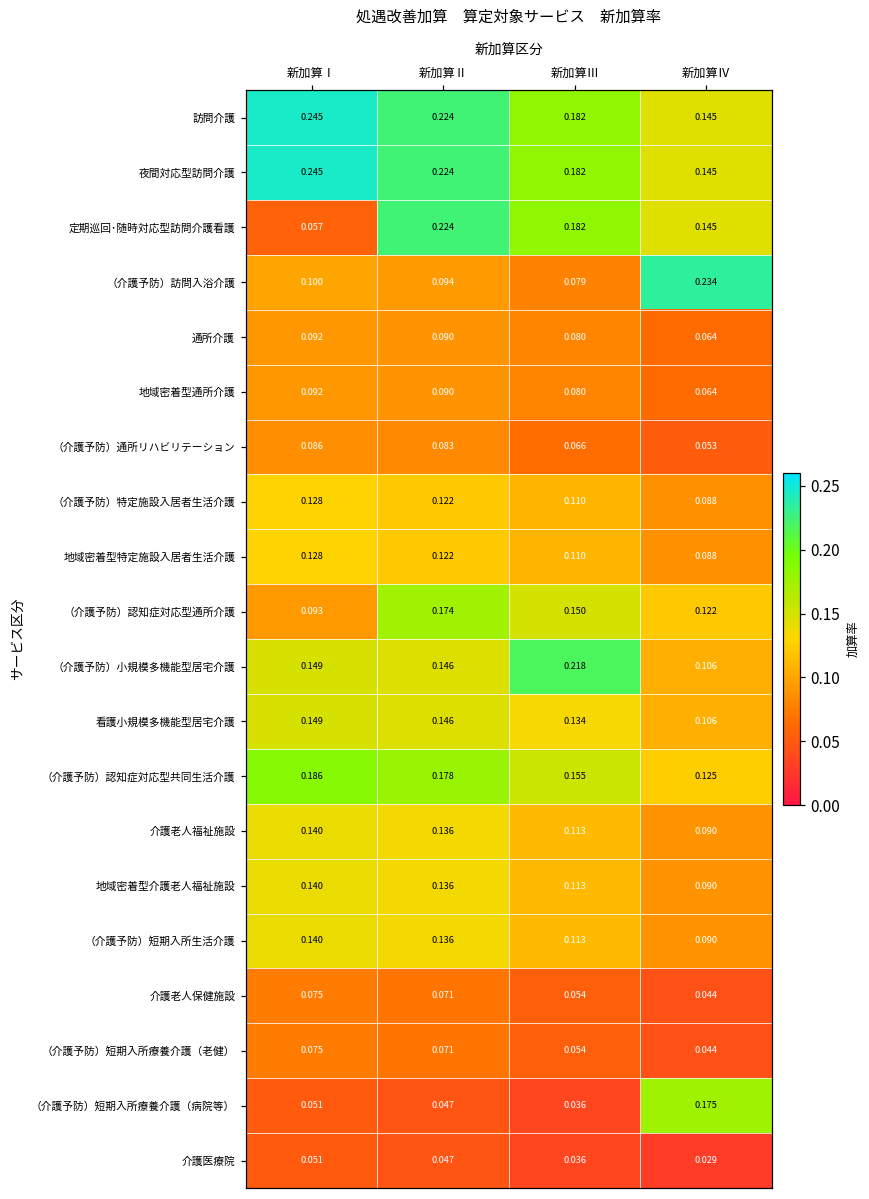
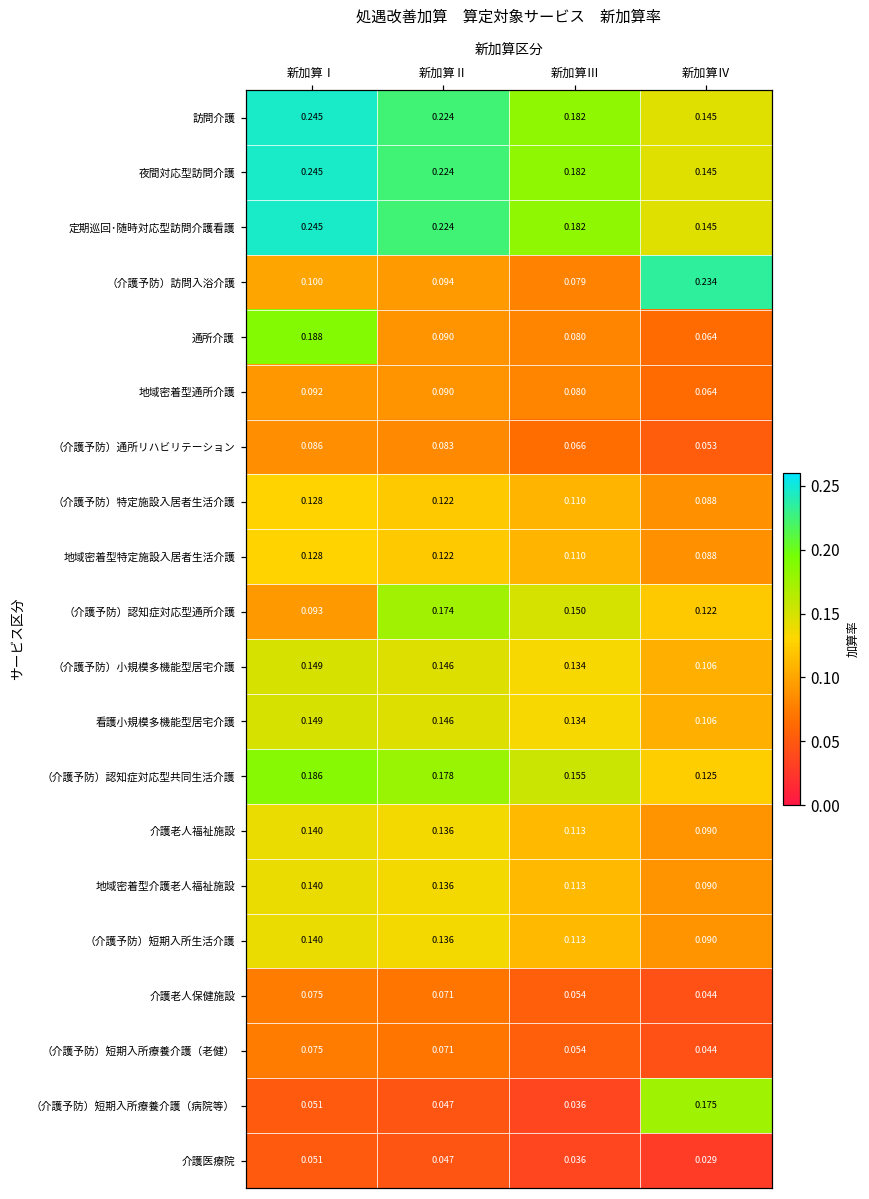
  {
    "訪問介護": {
      "新加算Ⅰ": 0.245,
      "新加算Ⅱ": 0.224,
      "新加算Ⅲ": 0.182,
      "新加算Ⅳ": 0.145
    },
    "夜間対応型訪問介護": {
      "新加算Ⅰ": 0.245,
      "新加算Ⅱ": 0.224,
      "新加算Ⅲ": 0.182,
      "新加算Ⅳ": 0.145
    },
    "定期巡回･随時対応型訪問介護看護": {
-     "新加算Ⅰ": 0.057,
+     "新加算Ⅰ": 0.245,
      "新加算Ⅱ": 0.224,
      "新加算Ⅲ": 0.182,
      "新加算Ⅳ": 0.145
    },
    "（介護予防）訪問入浴介護": {
      "新加算Ⅰ": 0.100,
      "新加算Ⅱ": 0.094,
      "新加算Ⅲ": 0.079,
      "新加算Ⅳ": 0.234
    },
    "通所介護": {
-     "新加算Ⅰ": 0.092,
+     "新加算Ⅰ": 0.188,
      "新加算Ⅱ": 0.090,
      "新加算Ⅲ": 0.080,
      "新加算Ⅳ": 0.064
    },
    "地域密着型通所介護": {
      "新加算Ⅰ": 0.092,
      "新加算Ⅱ": 0.090,
      "新加算Ⅲ": 0.080,
      "新加算Ⅳ": 0.064
    },
    "（介護予防）通所リハビリテーション": {
      "新加算Ⅰ": 0.086,
      "新加算Ⅱ": 0.083,
      "新加算Ⅲ": 0.066,
      "新加算Ⅳ": 0.053
    },
    "（介護予防）特定施設入居者生活介護": {
      "新加算Ⅰ": 0.128,
      "新加算Ⅱ": 0.122,
      "新加算Ⅲ": 0.110,
      "新加算Ⅳ": 0.088
    },
    "地域密着型特定施設入居者生活介護": {
      "新加算Ⅰ": 0.128,
      "新加算Ⅱ": 0.122,
      "新加算Ⅲ": 0.110,
      "新加算Ⅳ": 0.088
    },
    "（介護予防）認知症対応型通所介護": {
      "新加算Ⅰ": 0.093,
      "新加算Ⅱ": 0.174,
      "新加算Ⅲ": 0.150,
      "新加算Ⅳ": 0.122
    },
    "（介護予防）小規模多機能型居宅介護": {
      "新加算Ⅰ": 0.149,
      "新加算Ⅱ": 0.146,
-     "新加算Ⅲ": 0.218,
+     "新加算Ⅲ": 0.134,
      "新加算Ⅳ": 0.106
    },
    "看護小規模多機能型居宅介護": {
      "新加算Ⅰ": 0.149,
      "新加算Ⅱ": 0.146,
      "新加算Ⅲ": 0.134,
      "新加算Ⅳ": 0.106
    },
    "（介護予防）認知症対応型共同生活介護": {
      "新加算Ⅰ": 0.186,
      "新加算Ⅱ": 0.178,
      "新加算Ⅲ": 0.155,
      "新加算Ⅳ": 0.125
    },
    "介護老人福祉施設": {
      "新加算Ⅰ": 0.140,
      "新加算Ⅱ": 0.136,
      "新加算Ⅲ": 0.113,
      "新加算Ⅳ": 0.090
    },
    "地域密着型介護老人福祉施設": {
      "新加算Ⅰ": 0.140,
      "新加算Ⅱ": 0.136,
      "新加算Ⅲ": 0.113,
      "新加算Ⅳ": 0.090
    },
    "（介護予防）短期入所生活介護": {
      "新加算Ⅰ": 0.140,
      "新加算Ⅱ": 0.136,
      "新加算Ⅲ": 0.113,
      "新加算Ⅳ": 0.090
    },
    "介護老人保健施設": {
      "新加算Ⅰ": 0.075,
      "新加算Ⅱ": 0.071,
      "新加算Ⅲ": 0.054,
      "新加算Ⅳ": 0.044
    },
    "（介護予防）短期入所療養介護（老健）": {
      "新加算Ⅰ": 0.075,
      "新加算Ⅱ": 0.071,
      "新加算Ⅲ": 0.054,
      "新加算Ⅳ": 0.044
    },
    "（介護予防）短期入所療養介護（病院等）": {
      "新加算Ⅰ": 0.051,
      "新加算Ⅱ": 0.047,
      "新加算Ⅲ": 0.036,
      "新加算Ⅳ": 0.175
    },
    "介護医療院": {
      "新加算Ⅰ": 0.051,
      "新加算Ⅱ": 0.047,
      "新加算Ⅲ": 0.036,
      "新加算Ⅳ": 0.029
    }
  }
